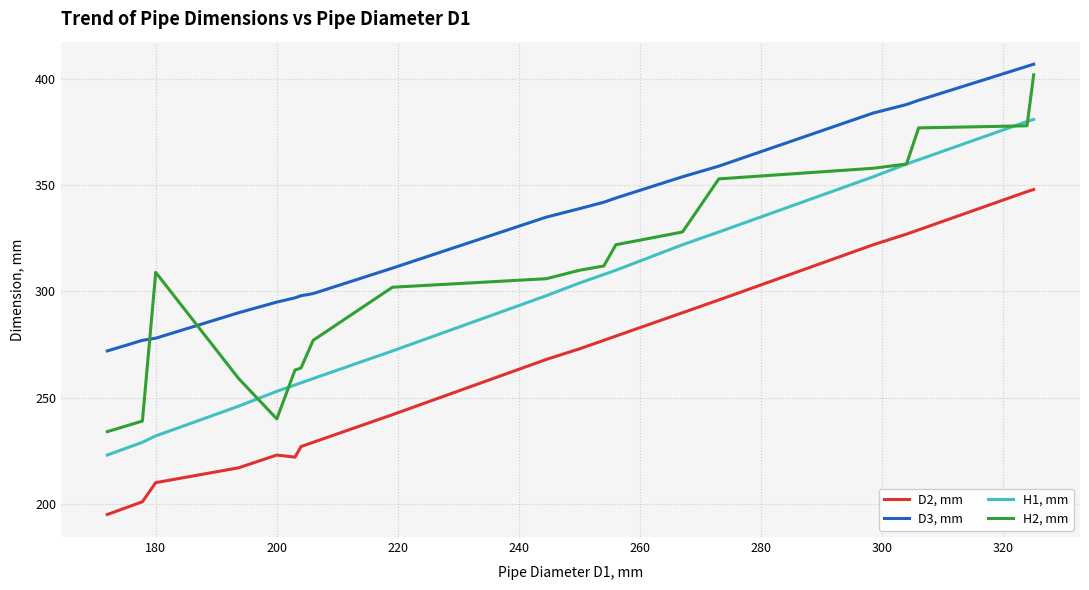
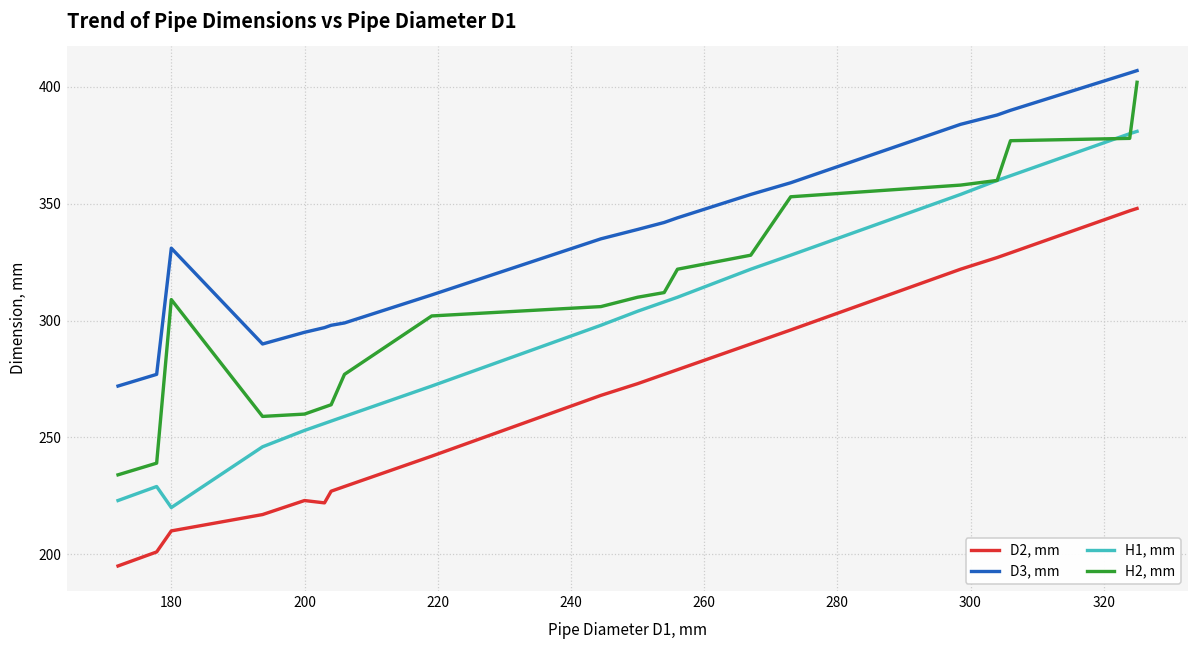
  {
    "D2, mm": {
      "180": 210,
      "200": 223
    },
    "D3, mm": {
-     "180": 278,
+     "180": 331,
      "200": 295
    },
    "H1, mm": {
-     "180": 232,
+     "180": 220,
      "200": 253
    },
    "H2, mm": {
      "180": 309,
-     "200": 240
+     "200": 260
    }
  }
